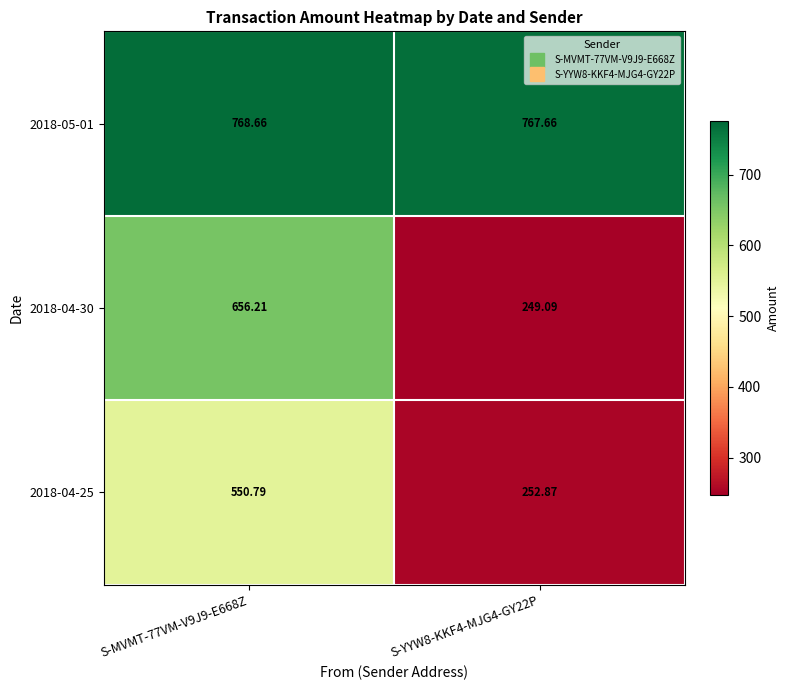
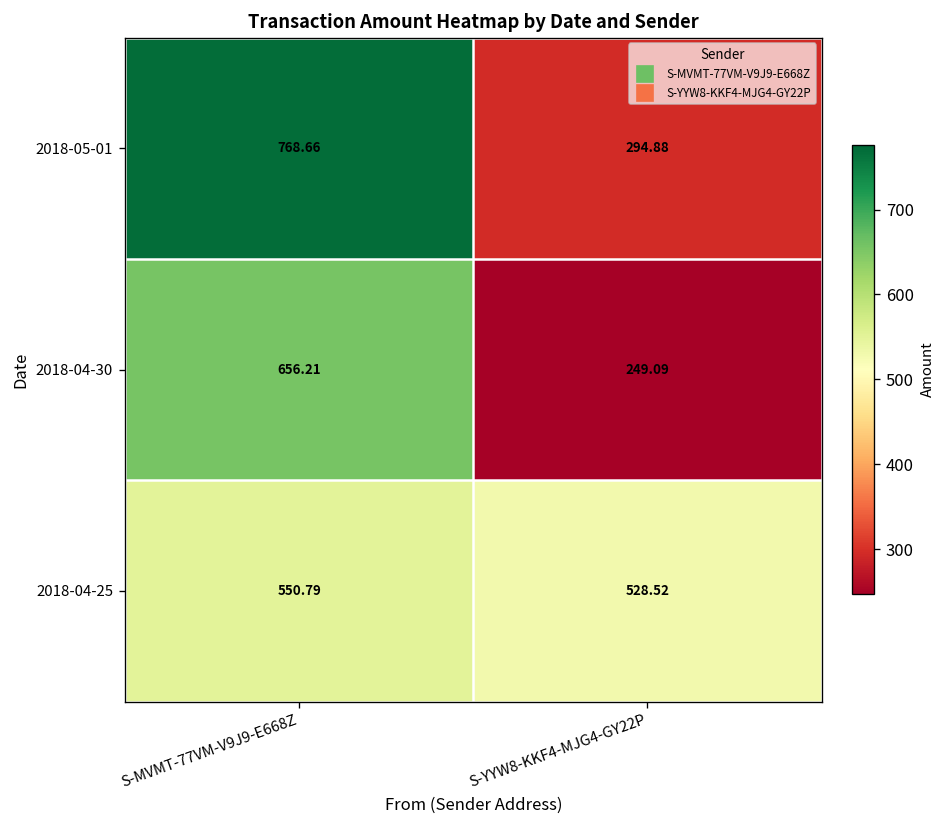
  {
    "2018-05-01": {
      "S-MVMT-77VM-V9J9-E668Z": 768.66,
-     "S-YYW8-KKF4-MJG4-GY22P": 767.66
+     "S-YYW8-KKF4-MJG4-GY22P": 294.88
    },
    "2018-04-30": {
      "S-MVMT-77VM-V9J9-E668Z": 656.21,
      "S-YYW8-KKF4-MJG4-GY22P": 249.09
    },
    "2018-04-25": {
      "S-MVMT-77VM-V9J9-E668Z": 550.79,
-     "S-YYW8-KKF4-MJG4-GY22P": 252.87
+     "S-YYW8-KKF4-MJG4-GY22P": 528.52
    }
  }
